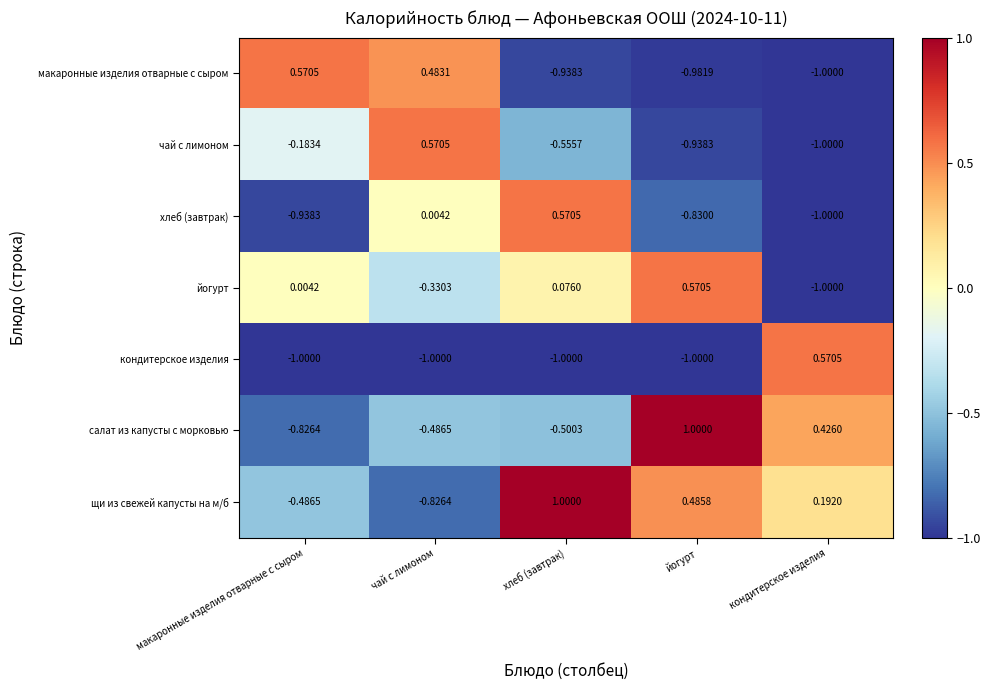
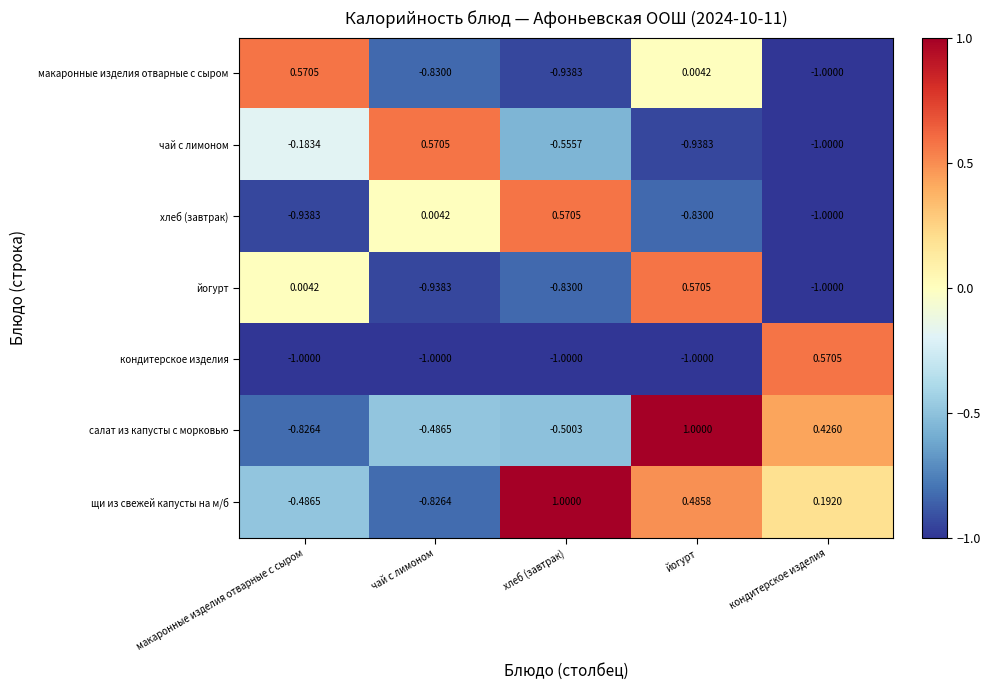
  {
    "макаронные изделия отварные с сыром": {
      "макаронные изделия отварные с сыром": 0.5705,
-     "чай с лимоном": 0.4831,
+     "чай с лимоном": -0.8300,
      "хлеб (завтрак)": -0.9383,
-     "йогурт": -0.9819,
+     "йогурт": 0.0042,
      "кондитерское изделия": -1.0000
    },
    "чай с лимоном": {
      "макаронные изделия отварные с сыром": -0.1834,
      "чай с лимоном": 0.5705,
      "хлеб (завтрак)": -0.5557,
      "йогурт": -0.9383,
      "кондитерское изделия": -1.0000
    },
    "хлеб (завтрак)": {
      "макаронные изделия отварные с сыром": -0.9383,
      "чай с лимоном": 0.0042,
      "хлеб (завтрак)": 0.5705,
      "йогурт": -0.8300,
      "кондитерское изделия": -1.0000
    },
    "йогурт": {
      "макаронные изделия отварные с сыром": 0.0042,
-     "чай с лимоном": -0.3303,
-     "хлеб (завтрак)": 0.0760,
+     "чай с лимоном": -0.9383,
+     "хлеб (завтрак)": -0.8300,
      "йогурт": 0.5705,
      "кондитерское изделия": -1.0000
    },
    "кондитерское изделия": {
      "макаронные изделия отварные с сыром": -1.0000,
      "чай с лимоном": -1.0000,
      "хлеб (завтрак)": -1.0000,
      "йогурт": -1.0000,
      "кондитерское изделия": 0.5705
    },
    "салат из капусты с морковью": {
      "макаронные изделия отварные с сыром": -0.8264,
      "чай с лимоном": -0.4865,
      "хлеб (завтрак)": -0.5003,
      "йогурт": 1.0000,
      "кондитерское изделия": 0.4260
    },
    "щи из свежей капусты на м/б": {
      "макаронные изделия отварные с сыром": -0.4865,
      "чай с лимоном": -0.8264,
      "хлеб (завтрак)": 1.0000,
      "йогурт": 0.4858,
      "кондитерское изделия": 0.1920
    }
  }
